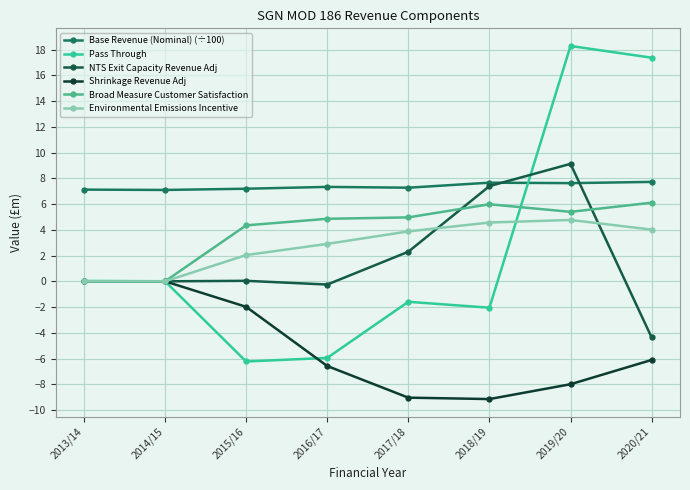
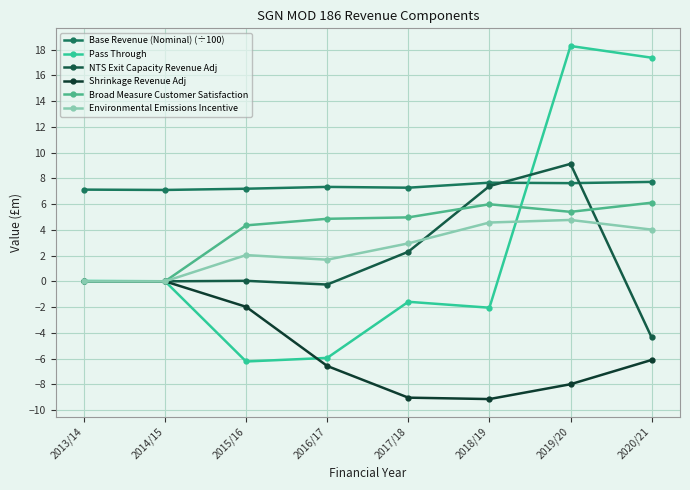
  {
    "Environmental Emissions Incentive": {
      "2015/16": 2.0,
-     "2016/17": 2.9,
-     "2017/18": 3.9,
+     "2016/17": 1.7,
+     "2017/18": 3.0,
      "2018/19": 4.6,
      "2019/20": 4.8,
      "2020/21": 4.0
    }
  }
